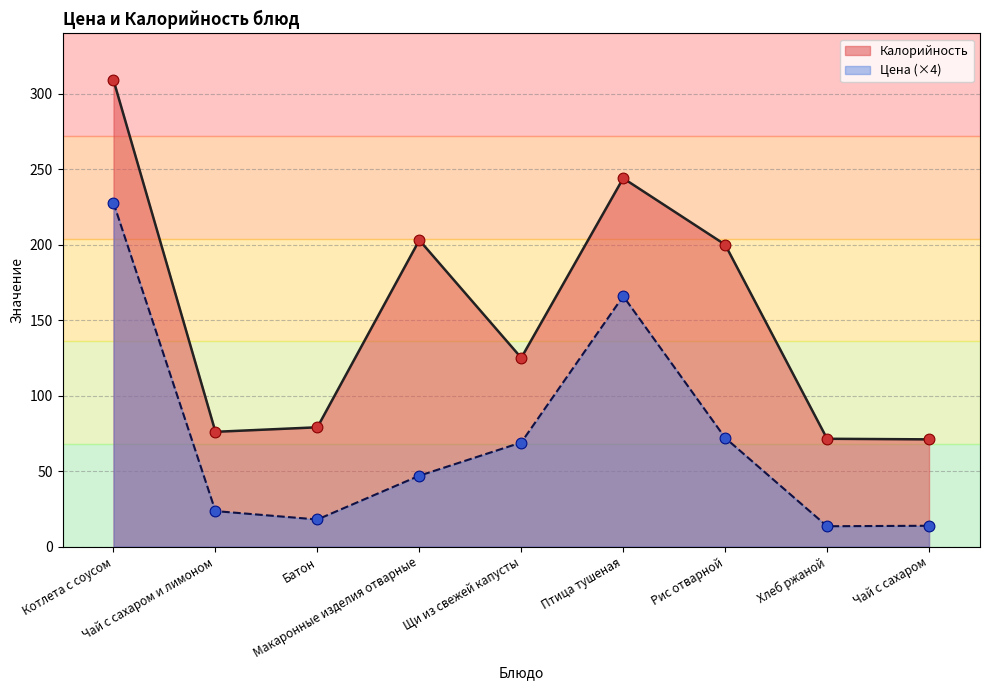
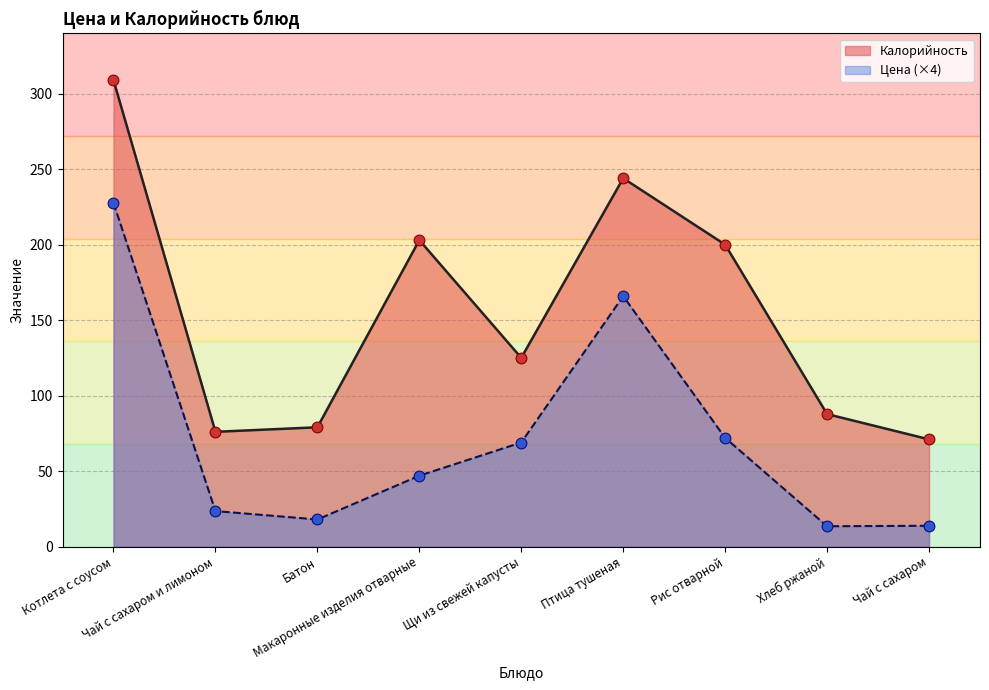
  {
    "Калорийность": {
      "Котлета с соусом": 309,
      "Чай с сахаром и лимоном": 76,
      "Батон": 79,
      "Макаронные изделия отварные": 203,
      "Щи из свежей капусты": 125,
      "Птица тушеная": 244,
      "Рис отварной": 200,
-     "Хлеб ржаной": 71,
+     "Хлеб ржаной": 88,
      "Чай с сахаром": 71
    },
    "Цена (×4)": {
      "Котлета с соусом": 228,
      "Чай с сахаром и лимоном": 23,
      "Батон": 18,
      "Макаронные изделия отварные": 47,
      "Щи из свежей капусты": 69,
      "Птица тушеная": 166,
      "Рис отварной": 72,
      "Хлеб ржаной": 13,
      "Чай с сахаром": 14
    }
  }
